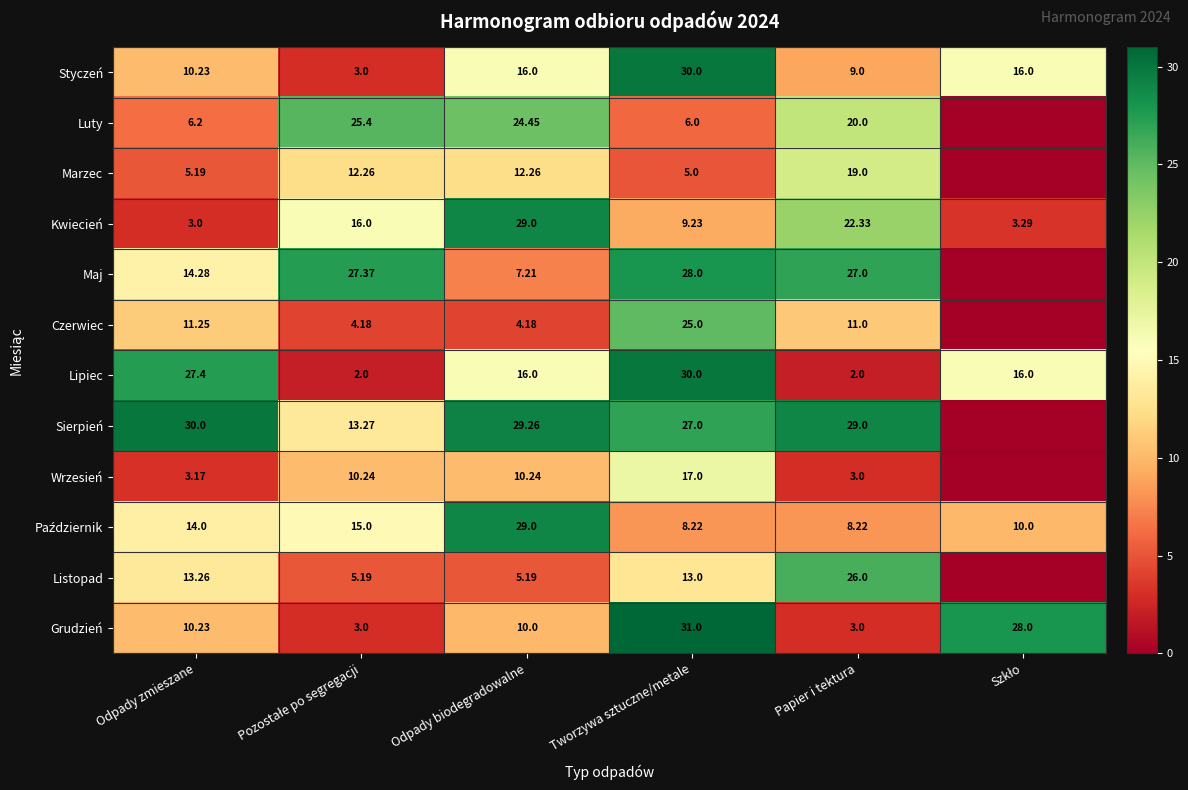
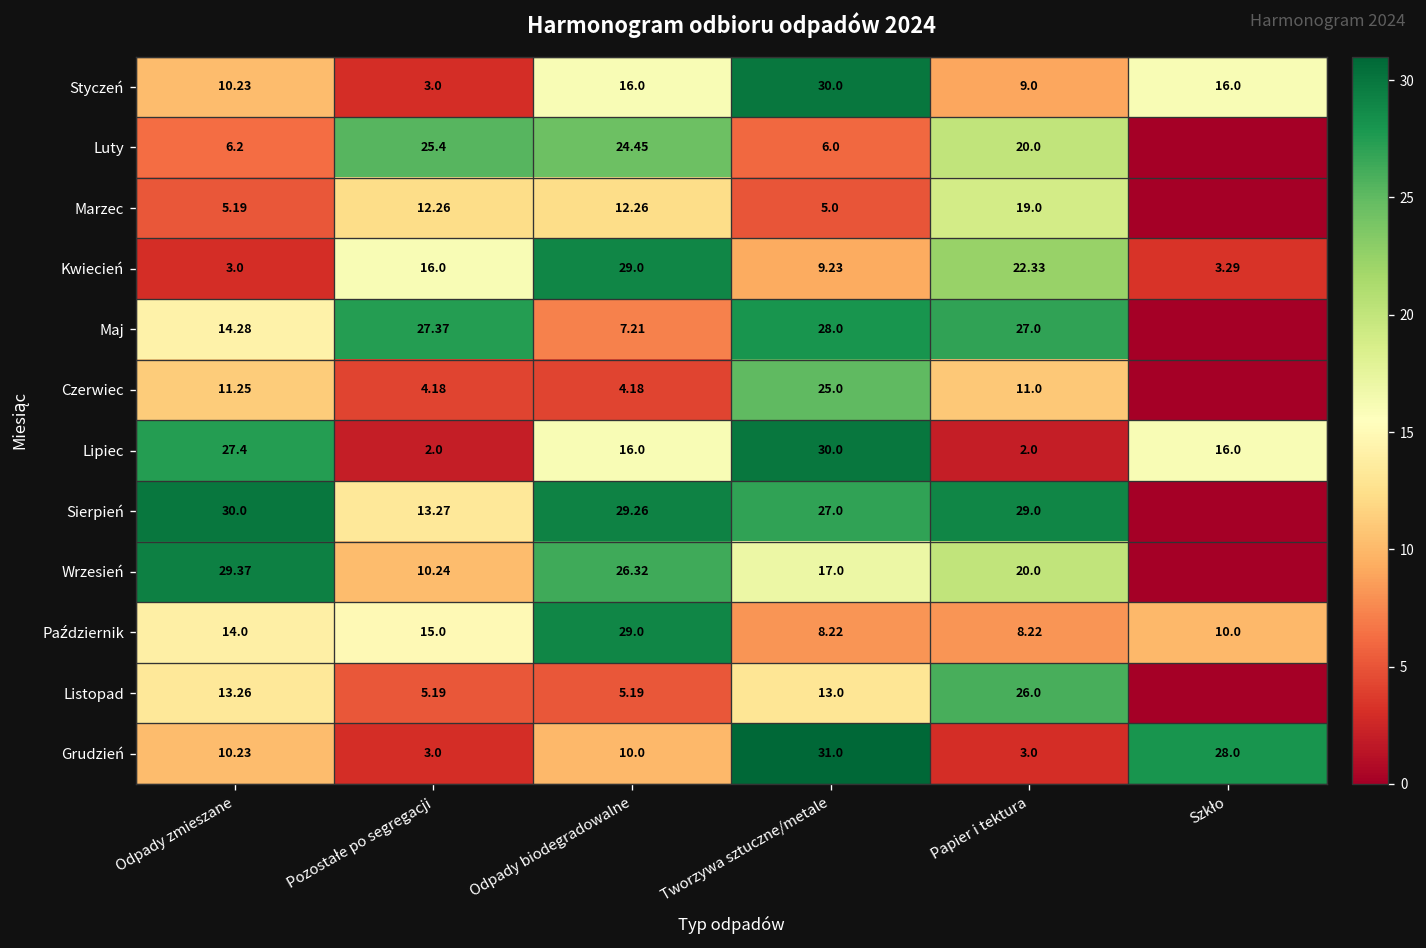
  {
    "Styczeń": {
      "Odpady zmieszane": 10.23,
      "Pozostałe po segregacji": 3.0,
      "Odpady biodegradowalne": 16.0,
      "Tworzywa sztuczne/metale": 30.0,
      "Papier i tektura": 9.0,
      "Szkło": 16.0
    },
    "Luty": {
      "Odpady zmieszane": 6.2,
      "Pozostałe po segregacji": 25.4,
      "Odpady biodegradowalne": 24.45,
      "Tworzywa sztuczne/metale": 6.0,
      "Papier i tektura": 20.0
    },
    "Marzec": {
      "Odpady zmieszane": 5.19,
      "Pozostałe po segregacji": 12.26,
      "Odpady biodegradowalne": 12.26,
      "Tworzywa sztuczne/metale": 5.0,
      "Papier i tektura": 19.0
    },
    "Kwiecień": {
      "Odpady zmieszane": 3.0,
      "Pozostałe po segregacji": 16.0,
      "Odpady biodegradowalne": 29.0,
      "Tworzywa sztuczne/metale": 9.23,
      "Papier i tektura": 22.33,
      "Szkło": 3.29
    },
    "Maj": {
      "Odpady zmieszane": 14.28,
      "Pozostałe po segregacji": 27.37,
      "Odpady biodegradowalne": 7.21,
      "Tworzywa sztuczne/metale": 28.0,
      "Papier i tektura": 27.0
    },
    "Czerwiec": {
      "Odpady zmieszane": 11.25,
      "Pozostałe po segregacji": 4.18,
      "Odpady biodegradowalne": 4.18,
      "Tworzywa sztuczne/metale": 25.0,
      "Papier i tektura": 11.0
    },
    "Lipiec": {
      "Odpady zmieszane": 27.4,
      "Pozostałe po segregacji": 2.0,
      "Odpady biodegradowalne": 16.0,
      "Tworzywa sztuczne/metale": 30.0,
      "Papier i tektura": 2.0,
      "Szkło": 16.0
    },
    "Sierpień": {
      "Odpady zmieszane": 30.0,
      "Pozostałe po segregacji": 13.27,
      "Odpady biodegradowalne": 29.26,
      "Tworzywa sztuczne/metale": 27.0,
      "Papier i tektura": 29.0
    },
    "Wrzesień": {
-     "Odpady zmieszane": 3.17,
+     "Odpady zmieszane": 29.37,
      "Pozostałe po segregacji": 10.24,
-     "Odpady biodegradowalne": 10.24,
+     "Odpady biodegradowalne": 26.32,
      "Tworzywa sztuczne/metale": 17.0,
-     "Papier i tektura": 3.0
+     "Papier i tektura": 20.0
    },
    "Październik": {
      "Odpady zmieszane": 14.0,
      "Pozostałe po segregacji": 15.0,
      "Odpady biodegradowalne": 29.0,
      "Tworzywa sztuczne/metale": 8.22,
      "Papier i tektura": 8.22,
      "Szkło": 10.0
    },
    "Listopad": {
      "Odpady zmieszane": 13.26,
      "Pozostałe po segregacji": 5.19,
      "Odpady biodegradowalne": 5.19,
      "Tworzywa sztuczne/metale": 13.0,
      "Papier i tektura": 26.0
    },
    "Grudzień": {
      "Odpady zmieszane": 10.23,
      "Pozostałe po segregacji": 3.0,
      "Odpady biodegradowalne": 10.0,
      "Tworzywa sztuczne/metale": 31.0,
      "Papier i tektura": 3.0,
      "Szkło": 28.0
    }
  }
